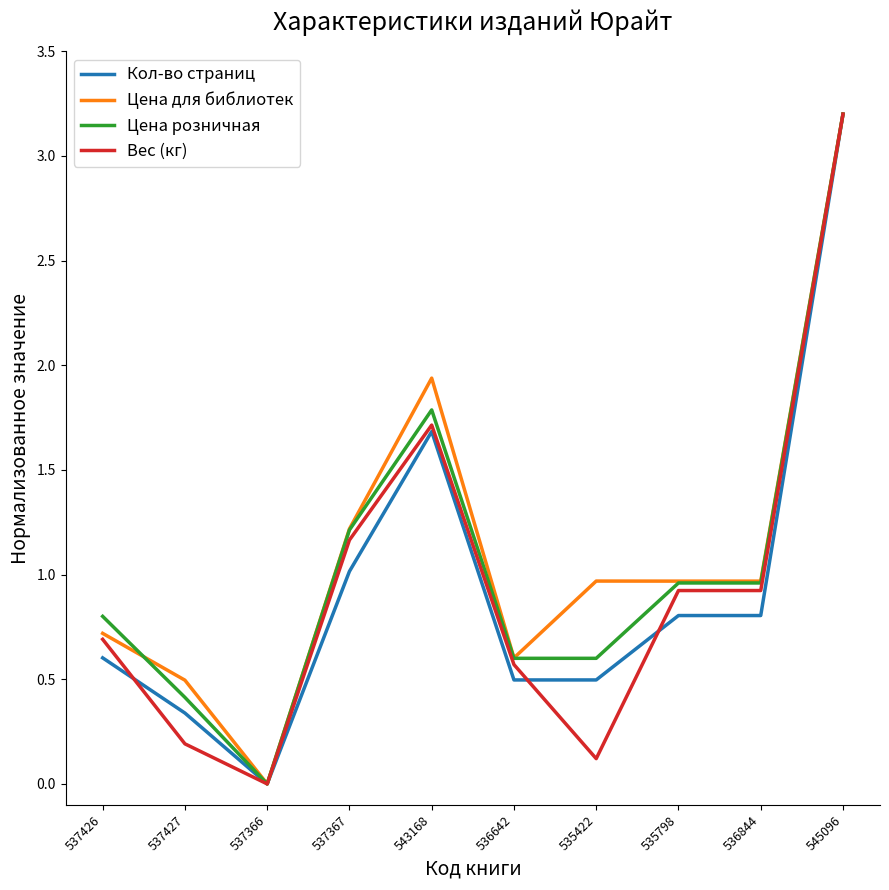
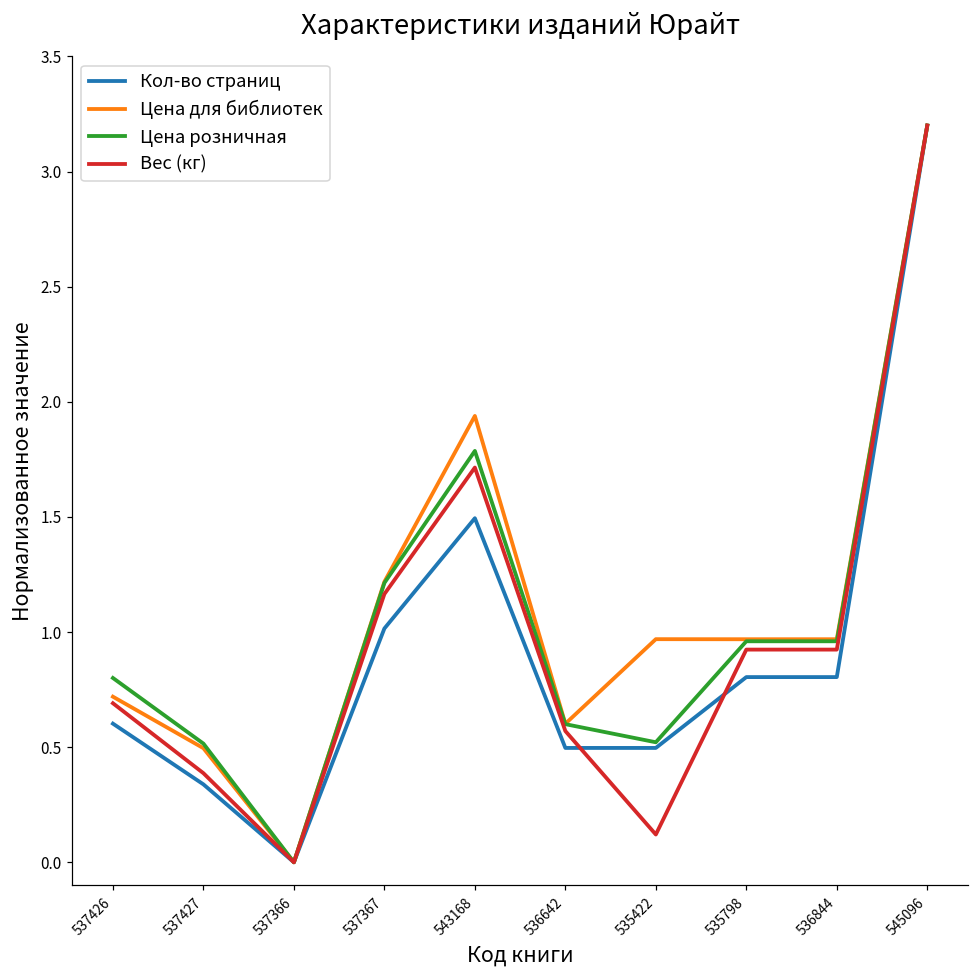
  {
    "Кол-во страниц": {
      "537426": 0.60,
      "537427": 0.34,
      "537367": 1.02,
-     "543168": 1.68,
+     "543168": 1.49,
      "536642": 0.50,
      "535422": 0.50,
      "535798": 0.80,
      "536844": 0.80
    },
    "Цена для библиотек": {
      "537426": 0.72,
      "537427": 0.50,
      "543168": 1.94,
      "535422": 0.97
    },
    "Цена розничная": {
      "537426": 0.80,
-     "537427": 0.41,
+     "537427": 0.52,
      "543168": 1.79,
-     "535422": 0.60
+     "535422": 0.52
    },
    "Вес (кг)": {
      "537426": 0.69,
-     "537427": 0.19,
+     "537427": 0.39,
      "537367": 1.17,
      "543168": 1.71,
      "536642": 0.57,
      "535422": 0.12,
      "535798": 0.92,
      "536844": 0.92
    }
  }
